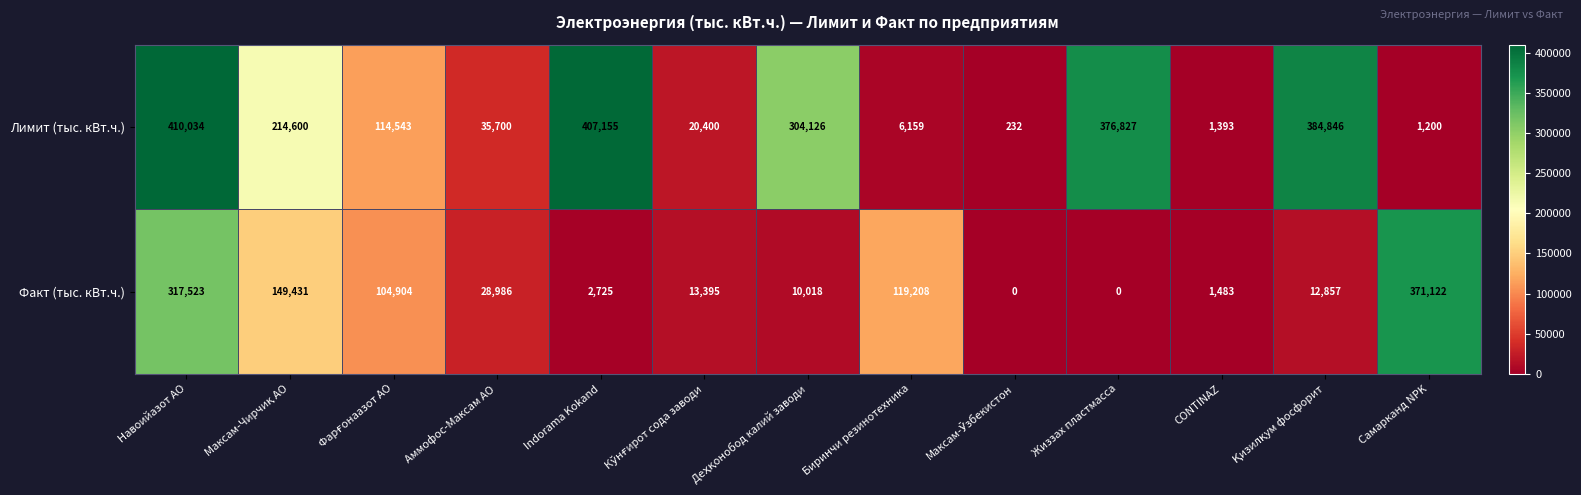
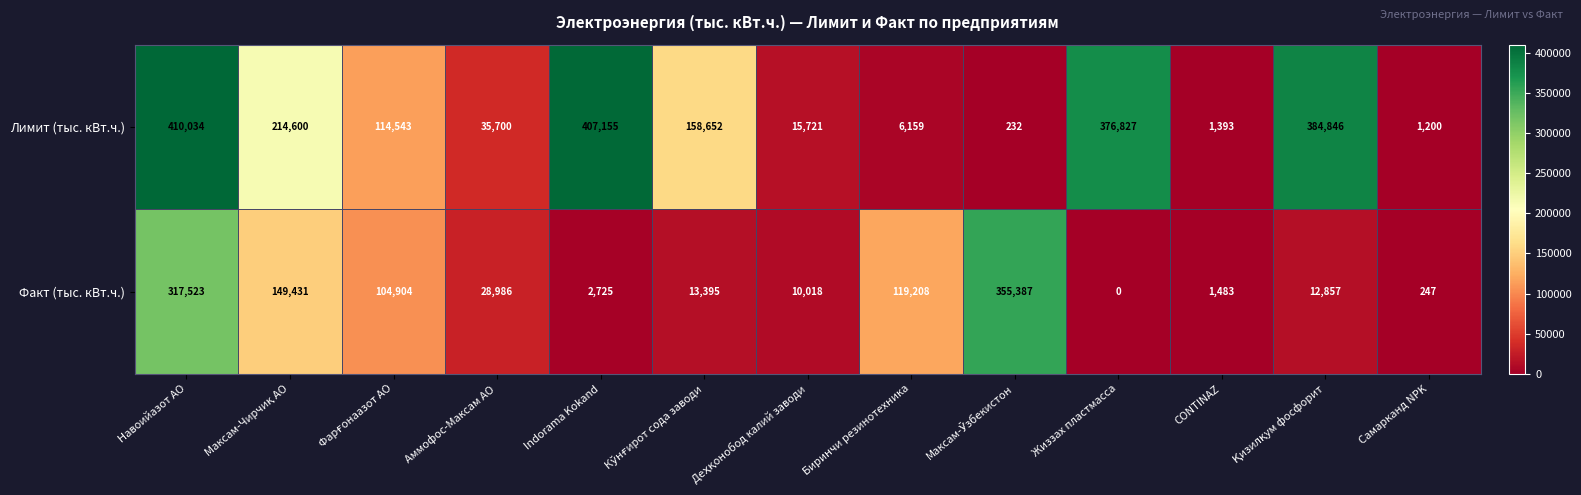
  {
    "Лимит (тыс. кВт.ч.)": {
      "Навоийазот АО": "410,034",
      "Максам-Чирчиқ АО": "214,600",
      "Фарғонаазот АО": "114,543",
      "Аммофос-Максам АО": "35,700",
      "Indorama Kokand": "407,155",
-     "Кўнғирот сода заводи": "20,400",
-     "Деҳқонобод калий заводи": "304,126",
+     "Кўнғирот сода заводи": "158,652",
+     "Деҳқонобод калий заводи": "15,721",
      "Биринчи резинотехника": "6,159",
      "Максам-Ўзбекистон": "232",
      "Жиззах пластмасса": "376,827",
      "CONTINAZ": "1,393",
      "Қизилқум фосфорит": "384,846",
      "Самарканд NPK": "1,200"
    },
    "Факт (тыс. кВт.ч.)": {
      "Навоийазот АО": "317,523",
      "Максам-Чирчиқ АО": "149,431",
      "Фарғонаазот АО": "104,904",
      "Аммофос-Максам АО": "28,986",
      "Indorama Kokand": "2,725",
      "Кўнғирот сода заводи": "13,395",
      "Деҳқонобод калий заводи": "10,018",
      "Биринчи резинотехника": "119,208",
-     "Максам-Ўзбекистон": "0",
+     "Максам-Ўзбекистон": "355,387",
      "Жиззах пластмасса": "0",
      "CONTINAZ": "1,483",
      "Қизилқум фосфорит": "12,857",
-     "Самарканд NPK": "371,122"
+     "Самарканд NPK": "247"
    }
  }
